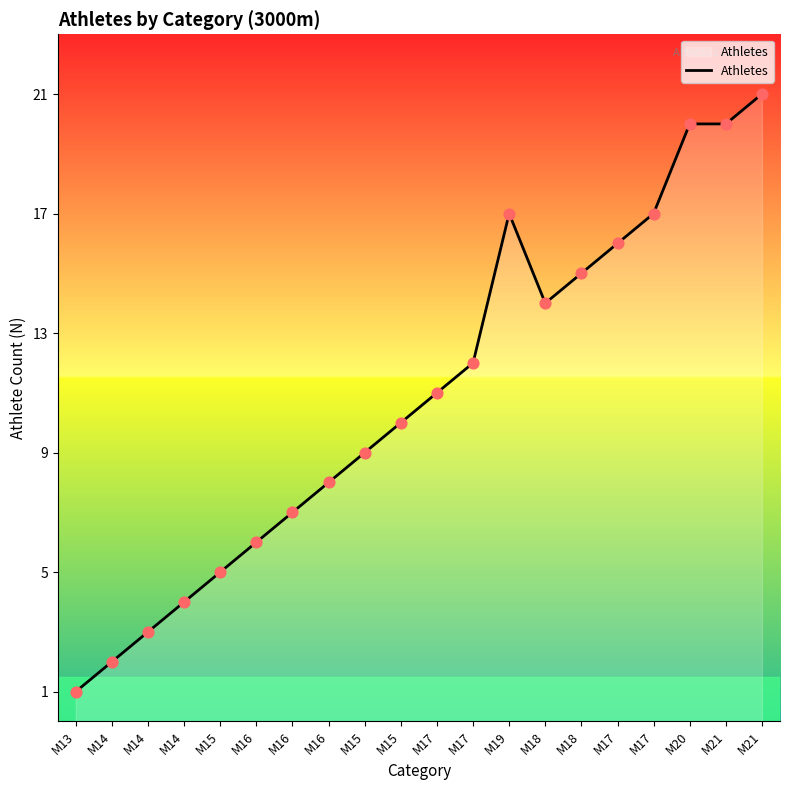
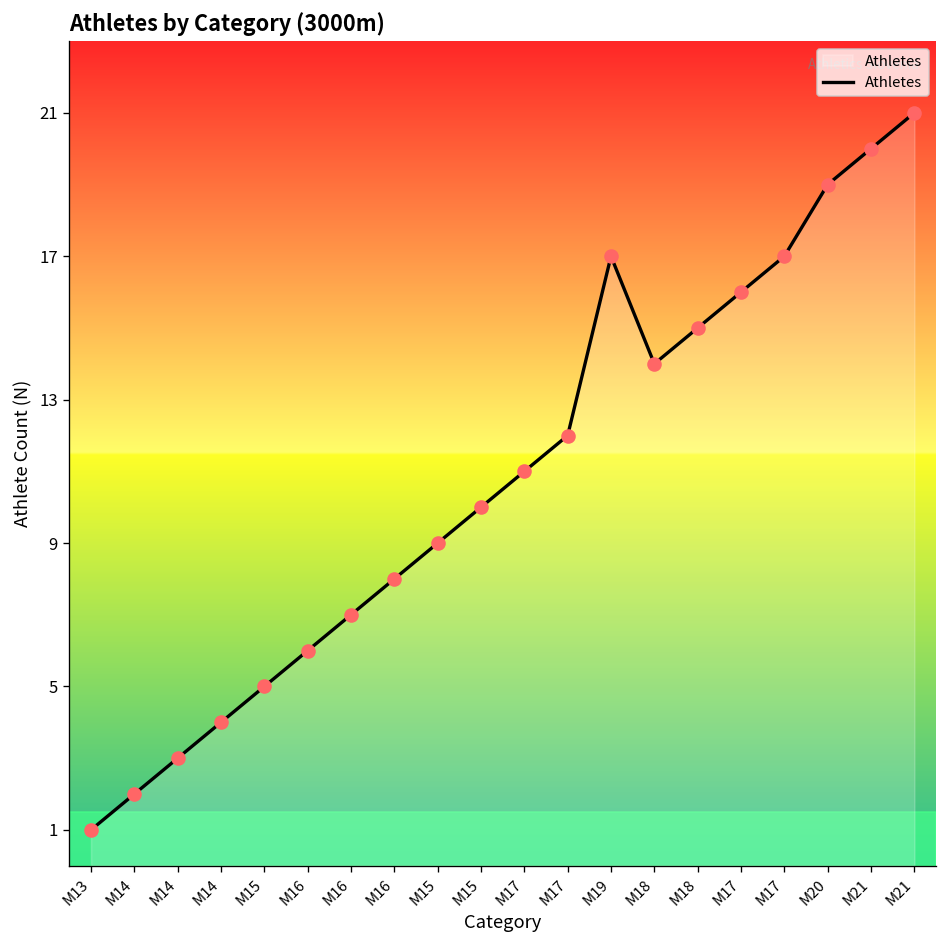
  {
    "M19": 17,
-   "M20": 20
+   "M20": 19
  }
